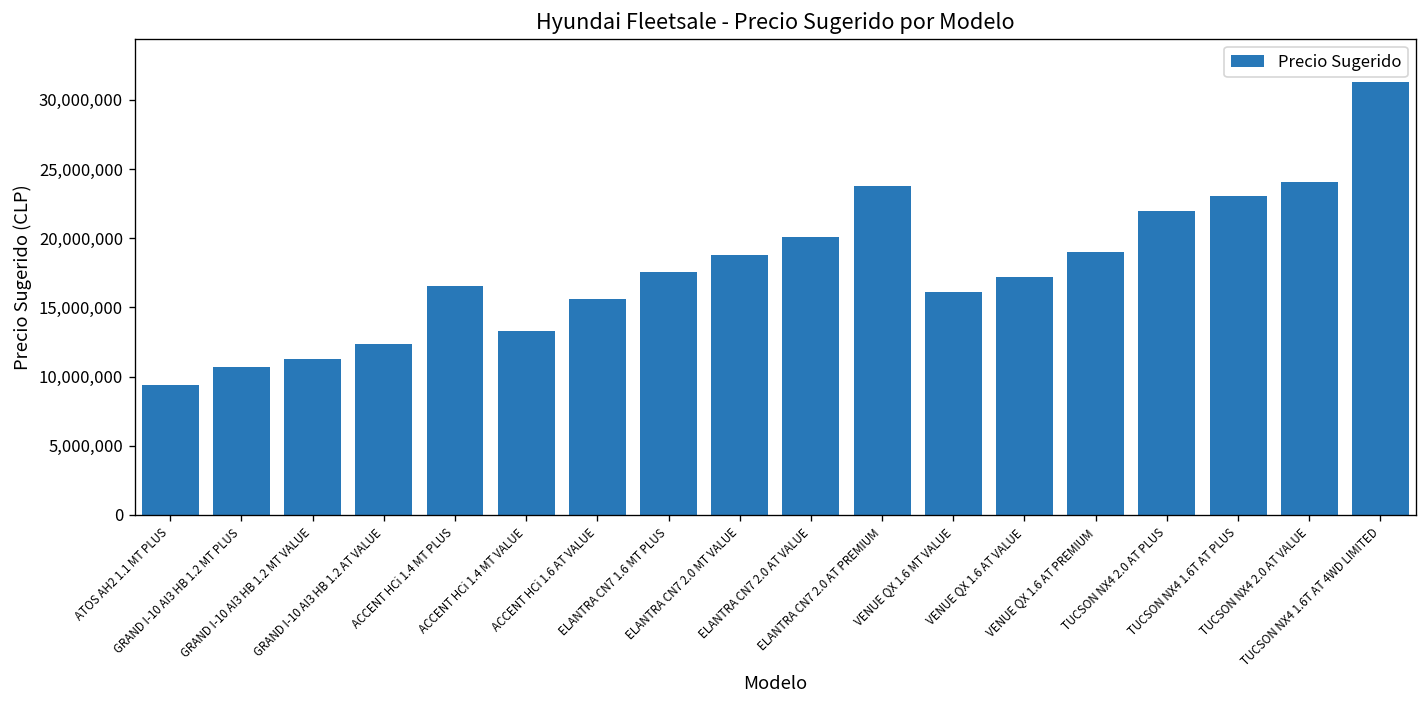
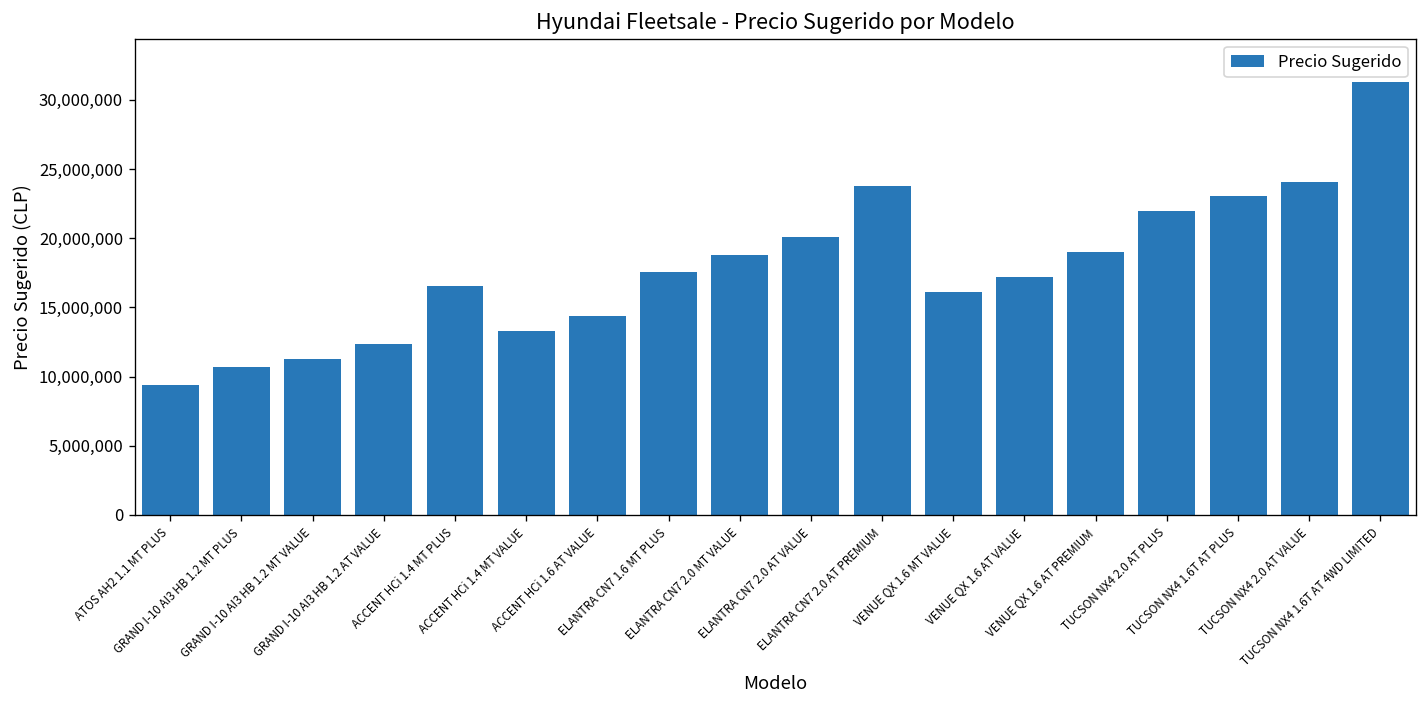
  {
    "ATOS AH2 1.1 MT PLUS": "9,400,000",
    "GRAND I-10 AI3 HB 1.2 MT PLUS": "10,700,000",
    "GRAND I-10 AI3 HB 1.2 MT VALUE": "11,300,000",
    "GRAND I-10 AI3 HB 1.2 AT VALUE": "12,400,000",
    "ACCENT HCi 1.4 MT PLUS": "16,500,000",
    "ACCENT HCi 1.4 MT VALUE": "13,300,000",
-   "ACCENT HCi 1.6 AT VALUE": "15,600,000",
+   "ACCENT HCi 1.6 AT VALUE": "14,400,000",
    "ELANTRA CN7 1.6 MT PLUS": "17,600,000",
    "ELANTRA CN7 2.0 MT VALUE": "18,800,000",
    "ELANTRA CN7 2.0 AT VALUE": "20,100,000",
    "ELANTRA CN7 2.0 AT PREMIUM": "23,800,000",
    "VENUE QX 1.6 MT VALUE": "16,100,000",
    "VENUE QX 1.6 AT VALUE": "17,200,000",
    "VENUE QX 1.6 AT PREMIUM": "19,000,000",
    "TUCSON NX4 2.0 AT PLUS": "22,000,000",
    "TUCSON NX4 1.6T AT PLUS": "23,100,000",
    "TUCSON NX4 2.0 AT VALUE": "24,100,000",
    "TUCSON NX4 1.6T AT 4WD LIMITED": "31,300,000"
  }
